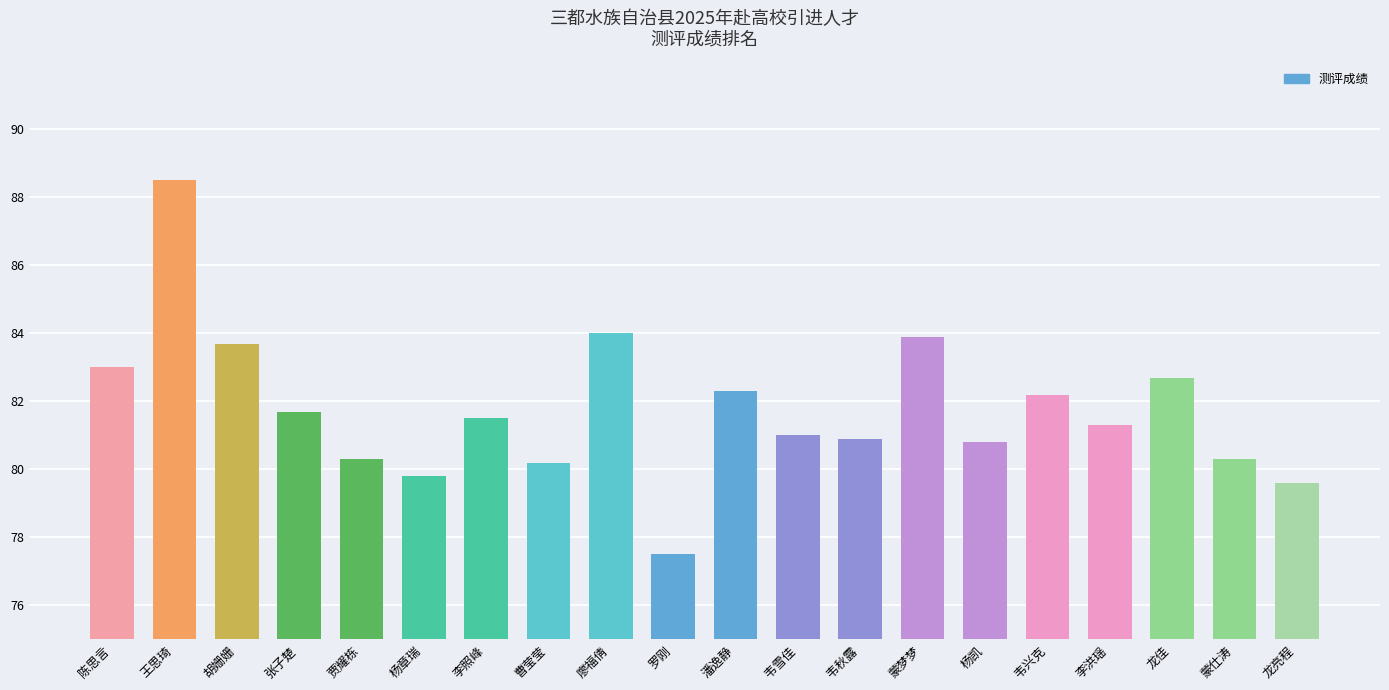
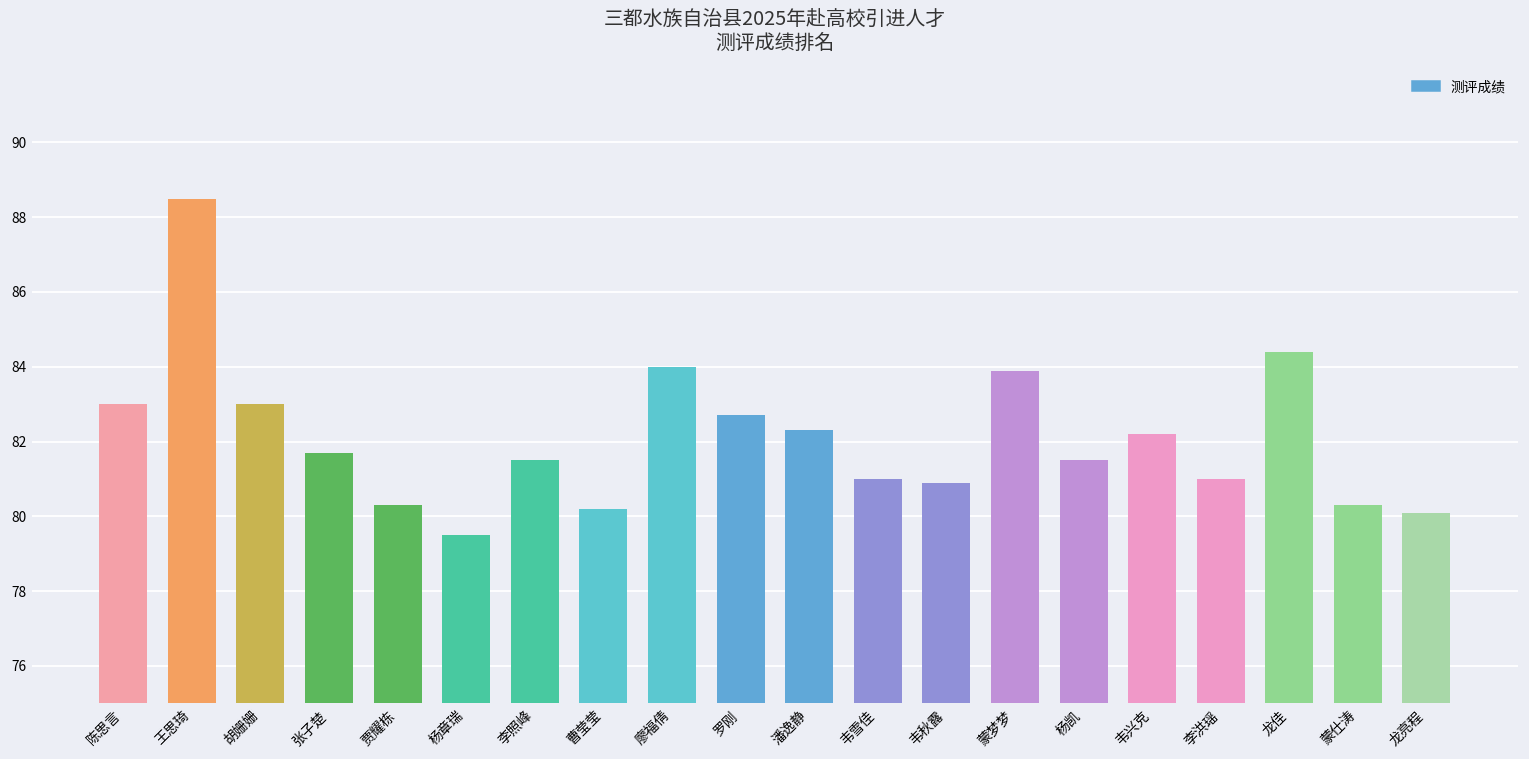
  {
    "陈思言": 83.0,
    "王思琦": 88.5,
-   "胡姗姗": 83.7,
+   "胡姗姗": 83.0,
    "张子楚": 81.7,
    "贾耀栋": 80.3,
-   "杨章瑞": 79.8,
+   "杨章瑞": 79.5,
    "李照峰": 81.5,
    "曹莹莹": 80.2,
    "廖福倩": 84.0,
-   "罗刚": 77.5,
+   "罗刚": 82.7,
    "潘逸静": 82.3,
    "韦雪佳": 81.0,
    "韦秋露": 80.9,
    "蒙梦梦": 83.9,
-   "杨凯": 80.8,
+   "杨凯": 81.5,
    "韦兴克": 82.2,
-   "李洪瑶": 81.3,
-   "龙佳": 82.7,
+   "李洪瑶": 81.0,
+   "龙佳": 84.4,
    "蒙仕涛": 80.3,
-   "龙亮程": 79.6
+   "龙亮程": 80.1
  }
